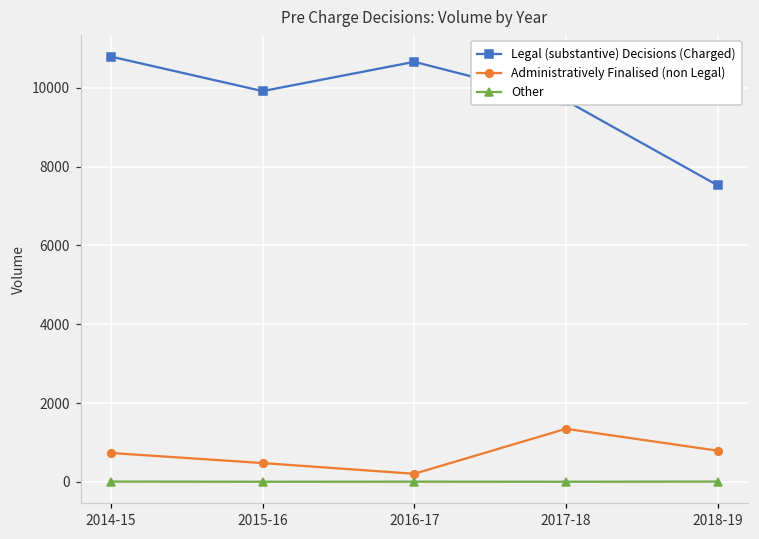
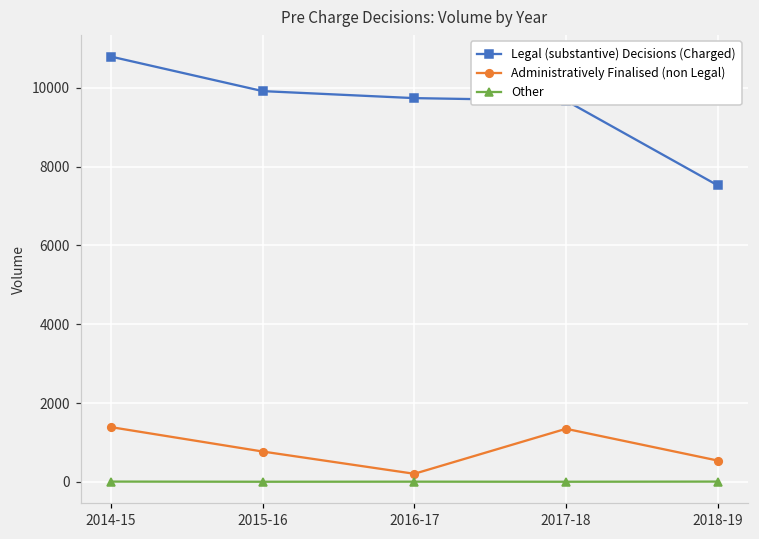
  {
    "Legal (substantive) Decisions (Charged)": {
      "2014-15": 10800,
      "2015-16": 9900,
-     "2016-17": 10700,
+     "2016-17": 9700,
      "2018-19": 7500
    },
    "Administratively Finalised (non Legal)": {
-     "2014-15": 700,
-     "2015-16": 500,
+     "2014-15": 1400,
+     "2015-16": 800,
      "2016-17": 200,
      "2017-18": 1300,
-     "2018-19": 800
+     "2018-19": 500
    },
    "Other": {
      "2014-15": 0,
      "2015-16": 0,
      "2016-17": 0,
      "2017-18": 0,
      "2018-19": 0
    }
  }
